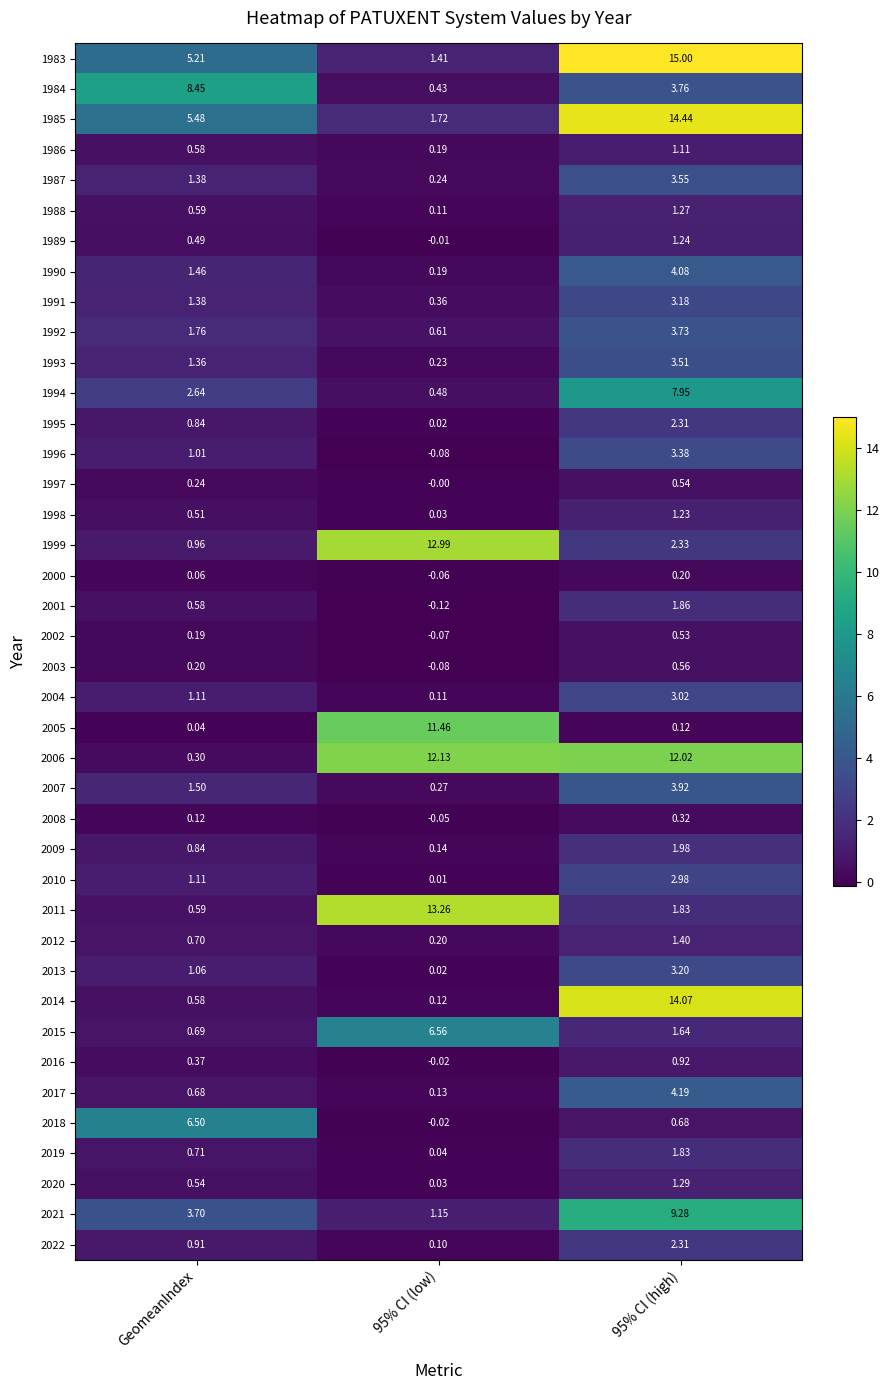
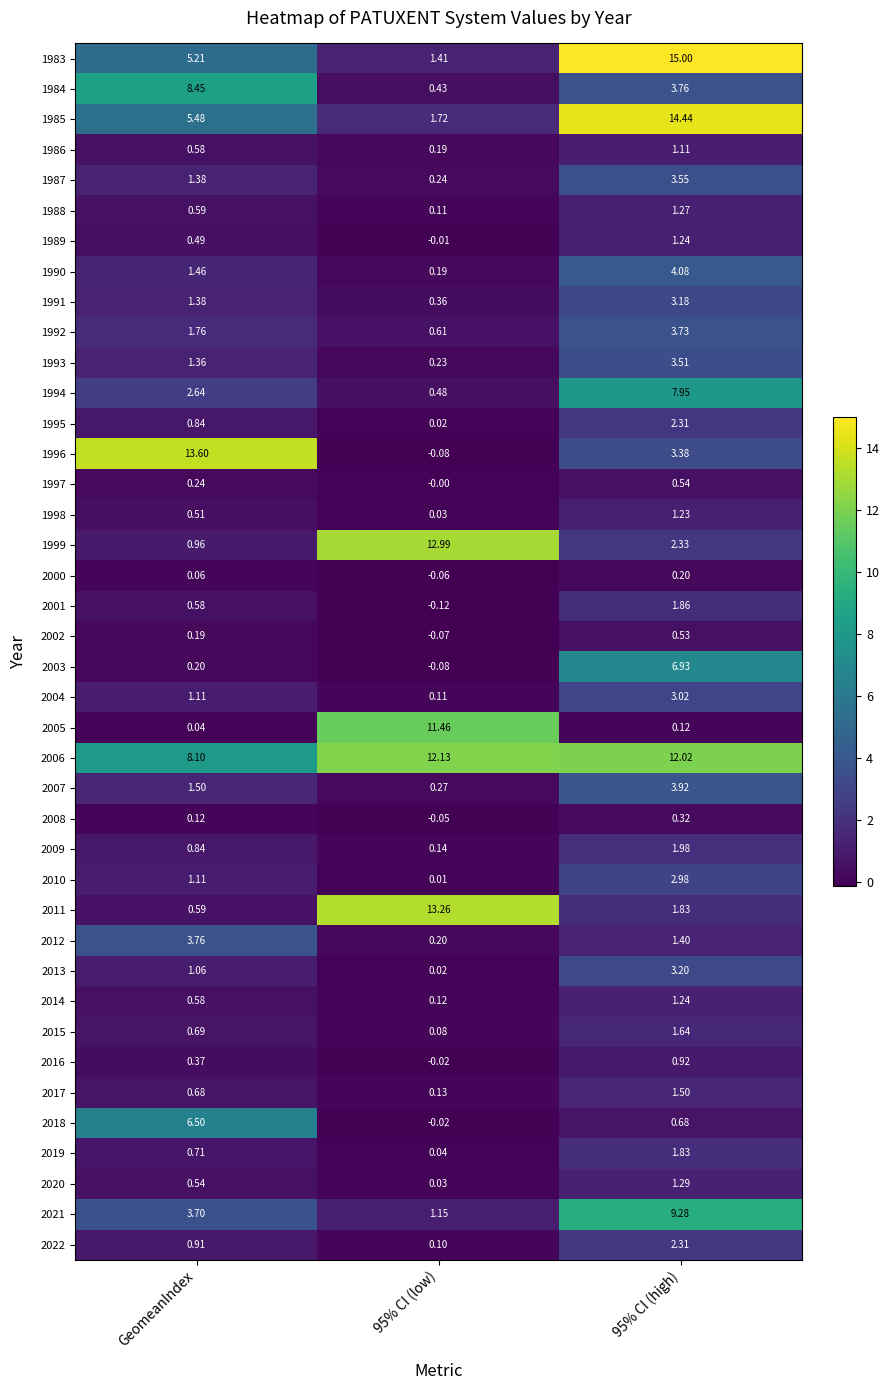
  {
    "1983": {
      "GeomeanIndex": 5.21,
      "95% CI (low)": 1.41,
      "95% CI (high)": 15.00
    },
    "1984": {
      "GeomeanIndex": 8.45,
      "95% CI (low)": 0.43,
      "95% CI (high)": 3.76
    },
    "1985": {
      "GeomeanIndex": 5.48,
      "95% CI (low)": 1.72,
      "95% CI (high)": 14.44
    },
    "1986": {
      "GeomeanIndex": 0.58,
      "95% CI (low)": 0.19,
      "95% CI (high)": 1.11
    },
    "1987": {
      "GeomeanIndex": 1.38,
      "95% CI (low)": 0.24,
      "95% CI (high)": 3.55
    },
    "1988": {
      "GeomeanIndex": 0.59,
      "95% CI (low)": 0.11,
      "95% CI (high)": 1.27
    },
    "1989": {
      "GeomeanIndex": 0.49,
      "95% CI (low)": -0.01,
      "95% CI (high)": 1.24
    },
    "1990": {
      "GeomeanIndex": 1.46,
      "95% CI (low)": 0.19,
      "95% CI (high)": 4.08
    },
    "1991": {
      "GeomeanIndex": 1.38,
      "95% CI (low)": 0.36,
      "95% CI (high)": 3.18
    },
    "1992": {
      "GeomeanIndex": 1.76,
      "95% CI (low)": 0.61,
      "95% CI (high)": 3.73
    },
    "1993": {
      "GeomeanIndex": 1.36,
      "95% CI (low)": 0.23,
      "95% CI (high)": 3.51
    },
    "1994": {
      "GeomeanIndex": 2.64,
      "95% CI (low)": 0.48,
      "95% CI (high)": 7.95
    },
    "1995": {
      "GeomeanIndex": 0.84,
      "95% CI (low)": 0.02,
      "95% CI (high)": 2.31
    },
    "1996": {
-     "GeomeanIndex": 1.01,
+     "GeomeanIndex": 13.60,
      "95% CI (low)": -0.08,
      "95% CI (high)": 3.38
    },
    "1997": {
      "GeomeanIndex": 0.24,
      "95% CI (low)": -0.00,
      "95% CI (high)": 0.54
    },
    "1998": {
      "GeomeanIndex": 0.51,
      "95% CI (low)": 0.03,
      "95% CI (high)": 1.23
    },
    "1999": {
      "GeomeanIndex": 0.96,
      "95% CI (low)": 12.99,
      "95% CI (high)": 2.33
    },
    "2000": {
      "GeomeanIndex": 0.06,
      "95% CI (low)": -0.06,
      "95% CI (high)": 0.20
    },
    "2001": {
      "GeomeanIndex": 0.58,
      "95% CI (low)": -0.12,
      "95% CI (high)": 1.86
    },
    "2002": {
      "GeomeanIndex": 0.19,
      "95% CI (low)": -0.07,
      "95% CI (high)": 0.53
    },
    "2003": {
      "GeomeanIndex": 0.20,
      "95% CI (low)": -0.08,
-     "95% CI (high)": 0.56
+     "95% CI (high)": 6.93
    },
    "2004": {
      "GeomeanIndex": 1.11,
      "95% CI (low)": 0.11,
      "95% CI (high)": 3.02
    },
    "2005": {
      "GeomeanIndex": 0.04,
      "95% CI (low)": 11.46,
      "95% CI (high)": 0.12
    },
    "2006": {
-     "GeomeanIndex": 0.30,
+     "GeomeanIndex": 8.10,
      "95% CI (low)": 12.13,
      "95% CI (high)": 12.02
    },
    "2007": {
      "GeomeanIndex": 1.50,
      "95% CI (low)": 0.27,
      "95% CI (high)": 3.92
    },
    "2008": {
      "GeomeanIndex": 0.12,
      "95% CI (low)": -0.05,
      "95% CI (high)": 0.32
    },
    "2009": {
      "GeomeanIndex": 0.84,
      "95% CI (low)": 0.14,
      "95% CI (high)": 1.98
    },
    "2010": {
      "GeomeanIndex": 1.11,
      "95% CI (low)": 0.01,
      "95% CI (high)": 2.98
    },
    "2011": {
      "GeomeanIndex": 0.59,
      "95% CI (low)": 13.26,
      "95% CI (high)": 1.83
    },
    "2012": {
-     "GeomeanIndex": 0.70,
+     "GeomeanIndex": 3.76,
      "95% CI (low)": 0.20,
      "95% CI (high)": 1.40
    },
    "2013": {
      "GeomeanIndex": 1.06,
      "95% CI (low)": 0.02,
      "95% CI (high)": 3.20
    },
    "2014": {
      "GeomeanIndex": 0.58,
      "95% CI (low)": 0.12,
-     "95% CI (high)": 14.07
+     "95% CI (high)": 1.24
    },
    "2015": {
      "GeomeanIndex": 0.69,
-     "95% CI (low)": 6.56,
+     "95% CI (low)": 0.08,
      "95% CI (high)": 1.64
    },
    "2016": {
      "GeomeanIndex": 0.37,
      "95% CI (low)": -0.02,
      "95% CI (high)": 0.92
    },
    "2017": {
      "GeomeanIndex": 0.68,
      "95% CI (low)": 0.13,
-     "95% CI (high)": 4.19
+     "95% CI (high)": 1.50
    },
    "2018": {
      "GeomeanIndex": 6.50,
      "95% CI (low)": -0.02,
      "95% CI (high)": 0.68
    },
    "2019": {
      "GeomeanIndex": 0.71,
      "95% CI (low)": 0.04,
      "95% CI (high)": 1.83
    },
    "2020": {
      "GeomeanIndex": 0.54,
      "95% CI (low)": 0.03,
      "95% CI (high)": 1.29
    },
    "2021": {
      "GeomeanIndex": 3.70,
      "95% CI (low)": 1.15,
      "95% CI (high)": 9.28
    },
    "2022": {
      "GeomeanIndex": 0.91,
      "95% CI (low)": 0.10,
      "95% CI (high)": 2.31
    }
  }
